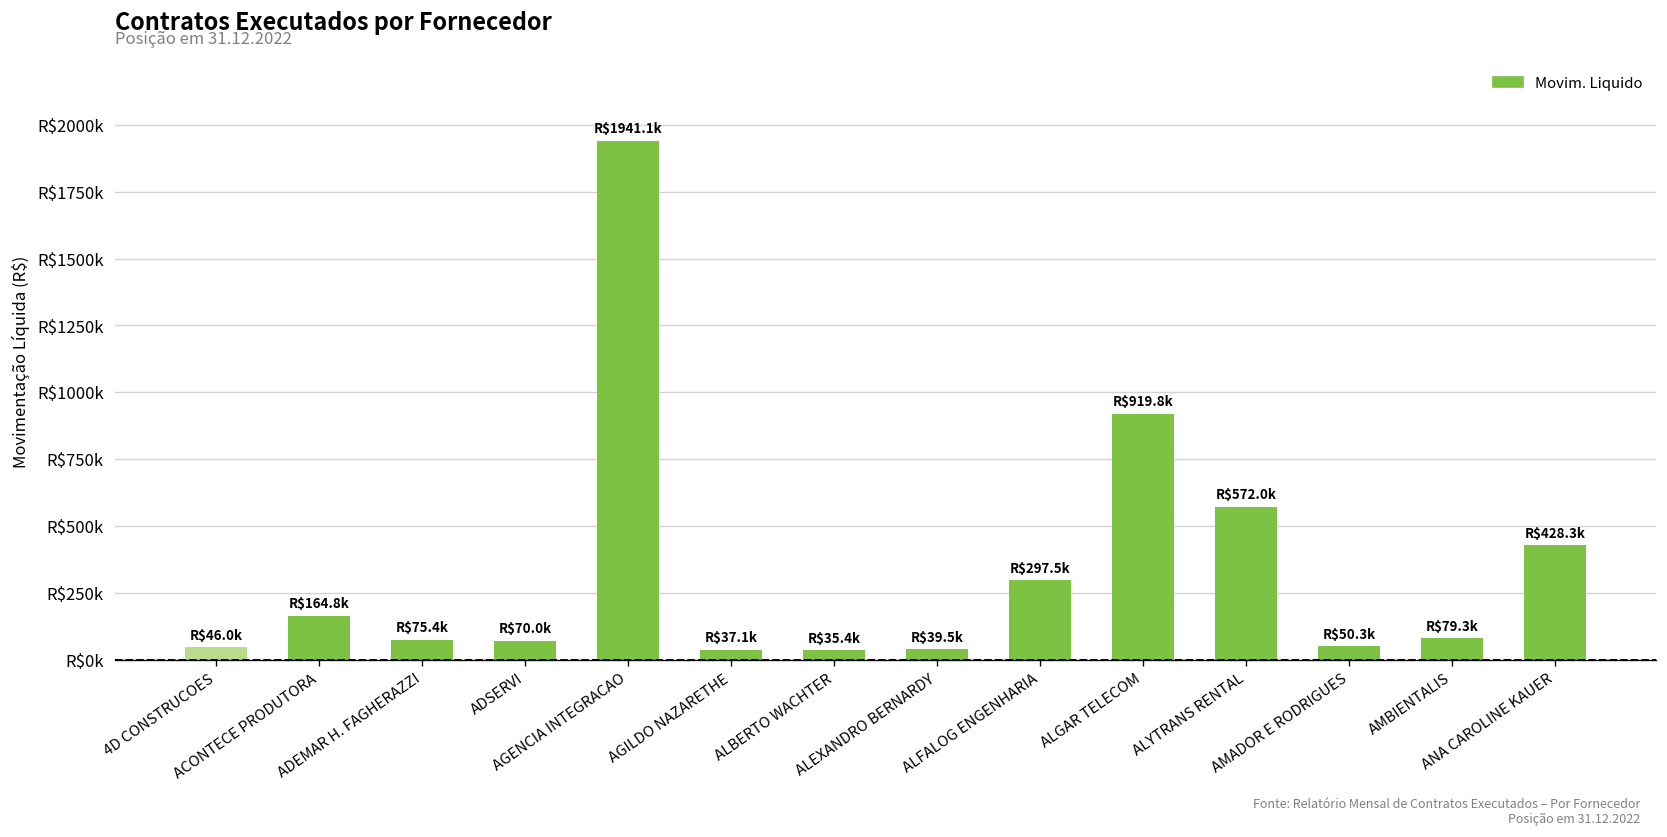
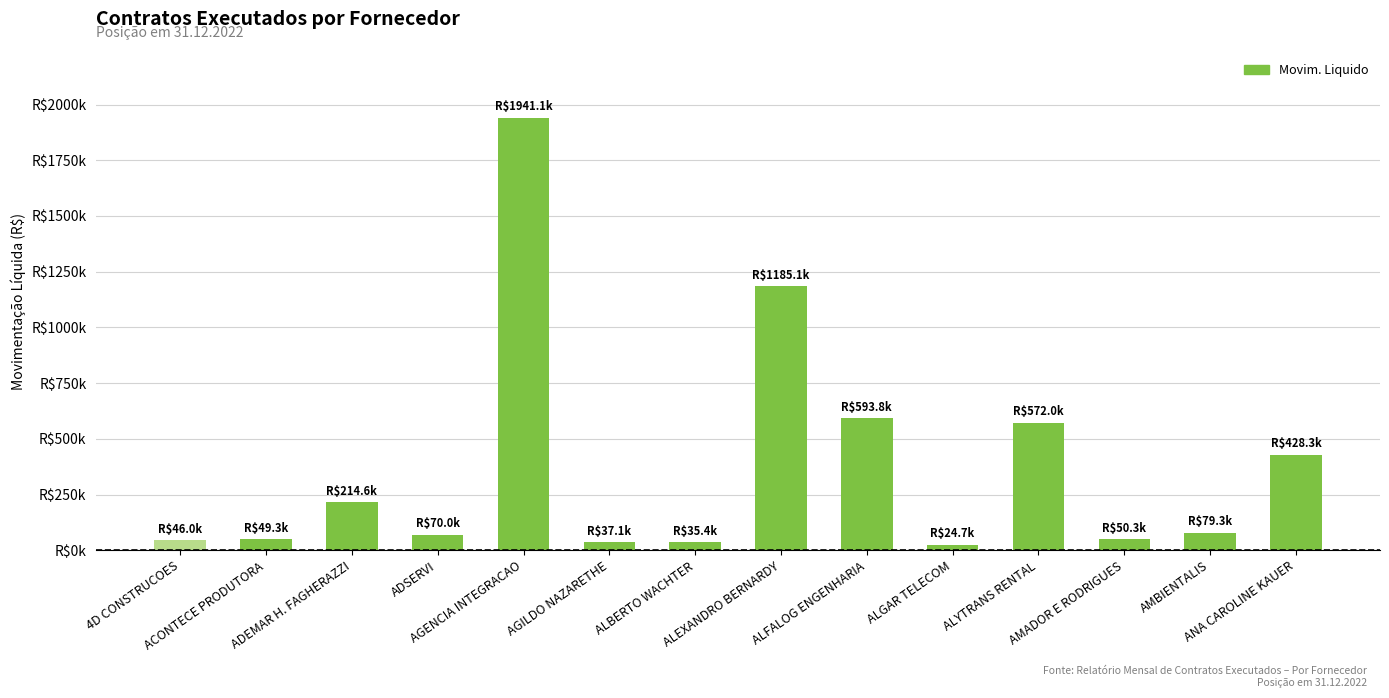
  {
    "4D CONSTRUCOES": "$46.0k",
-   "ACONTECE PRODUTORA": "$164.8k",
-   "ADEMAR H. FAGHERAZZI": "$75.4k",
+   "ACONTECE PRODUTORA": "$49.3k",
+   "ADEMAR H. FAGHERAZZI": "$214.6k",
    "ADSERVI": "$70.0k",
    "AGENCIA INTEGRACAO": "$1941.1k",
    "AGILDO NAZARETHE": "$37.1k",
    "ALBERTO WACHTER": "$35.4k",
-   "ALEXANDRO BERNARDY": "$39.5k",
-   "ALFALOG ENGENHARIA": "$297.5k",
-   "ALGAR TELECOM": "$919.8k",
+   "ALEXANDRO BERNARDY": "$1185.1k",
+   "ALFALOG ENGENHARIA": "$593.8k",
+   "ALGAR TELECOM": "$24.7k",
    "ALYTRANS RENTAL": "$572.0k",
    "AMADOR E RODRIGUES": "$50.3k",
    "AMBIENTALIS": "$79.3k",
    "ANA CAROLINE KAUER": "$428.3k"
  }
